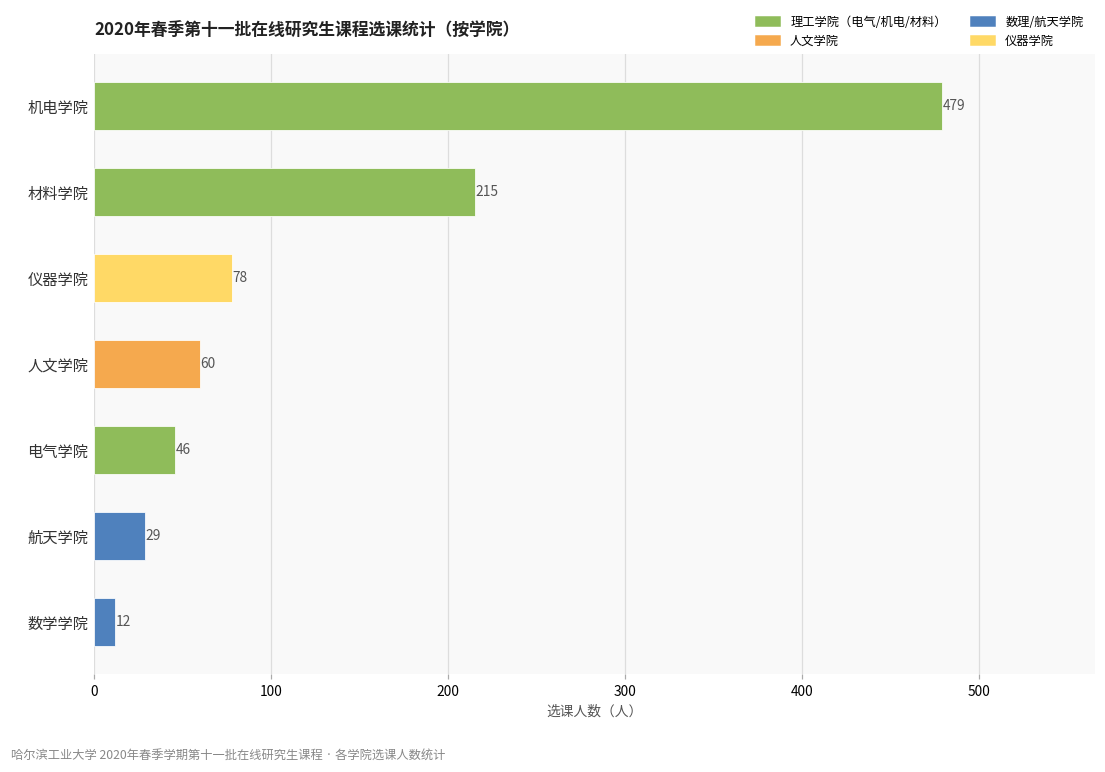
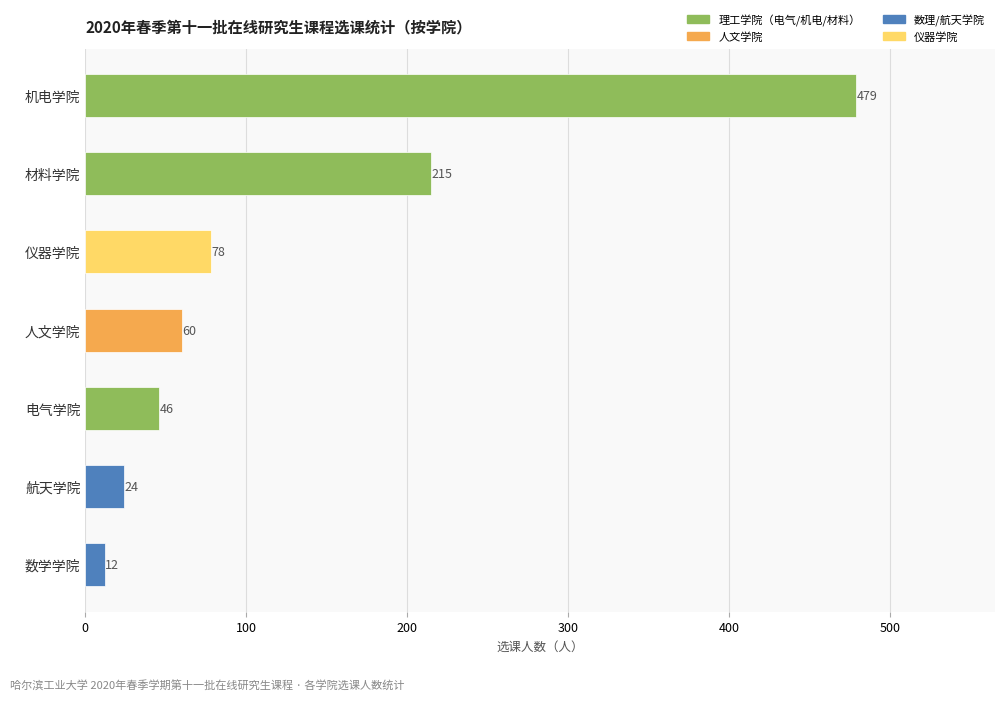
  {
    "机电学院": 479,
    "材料学院": 215,
    "仪器学院": 78,
    "人文学院": 60,
    "电气学院": 46,
-   "航天学院": 29,
+   "航天学院": 24,
    "数学学院": 12
  }
